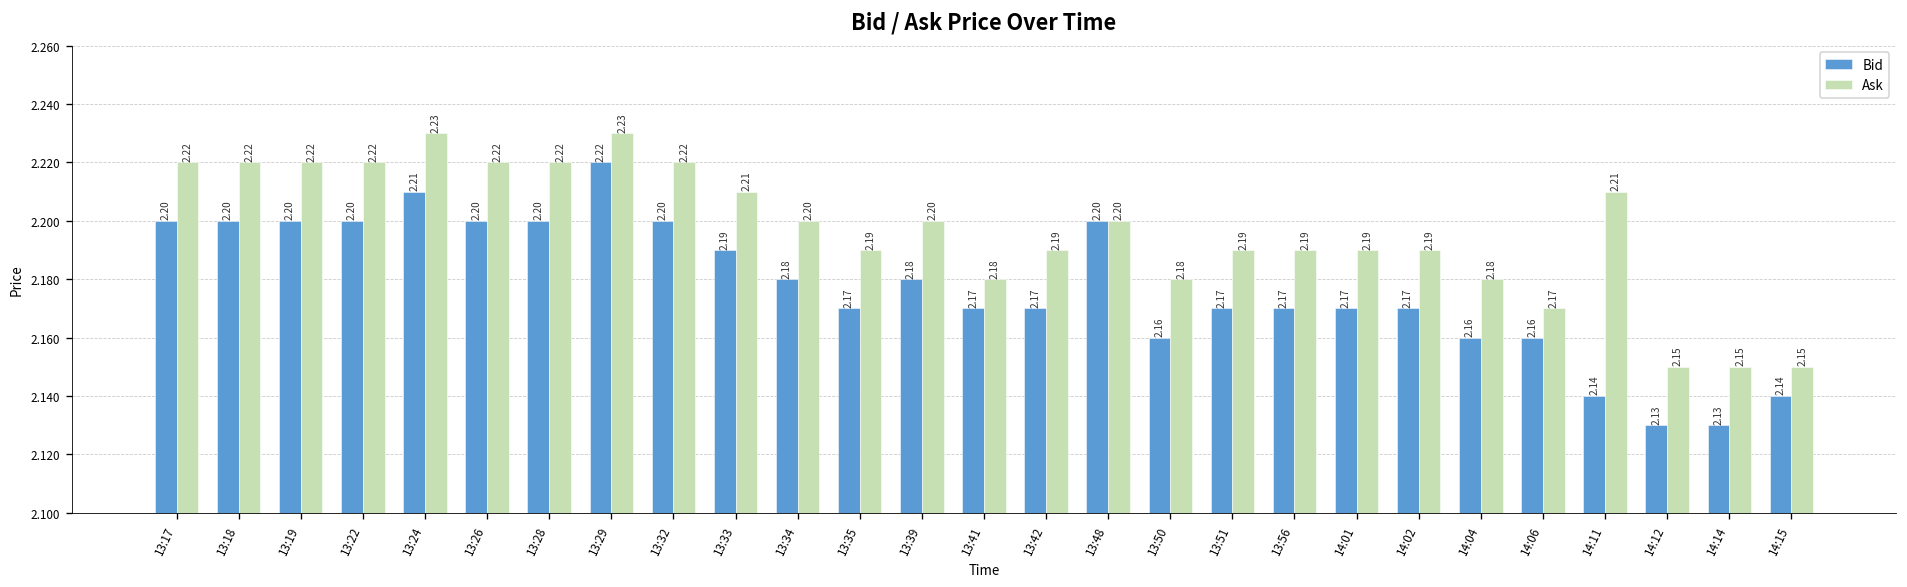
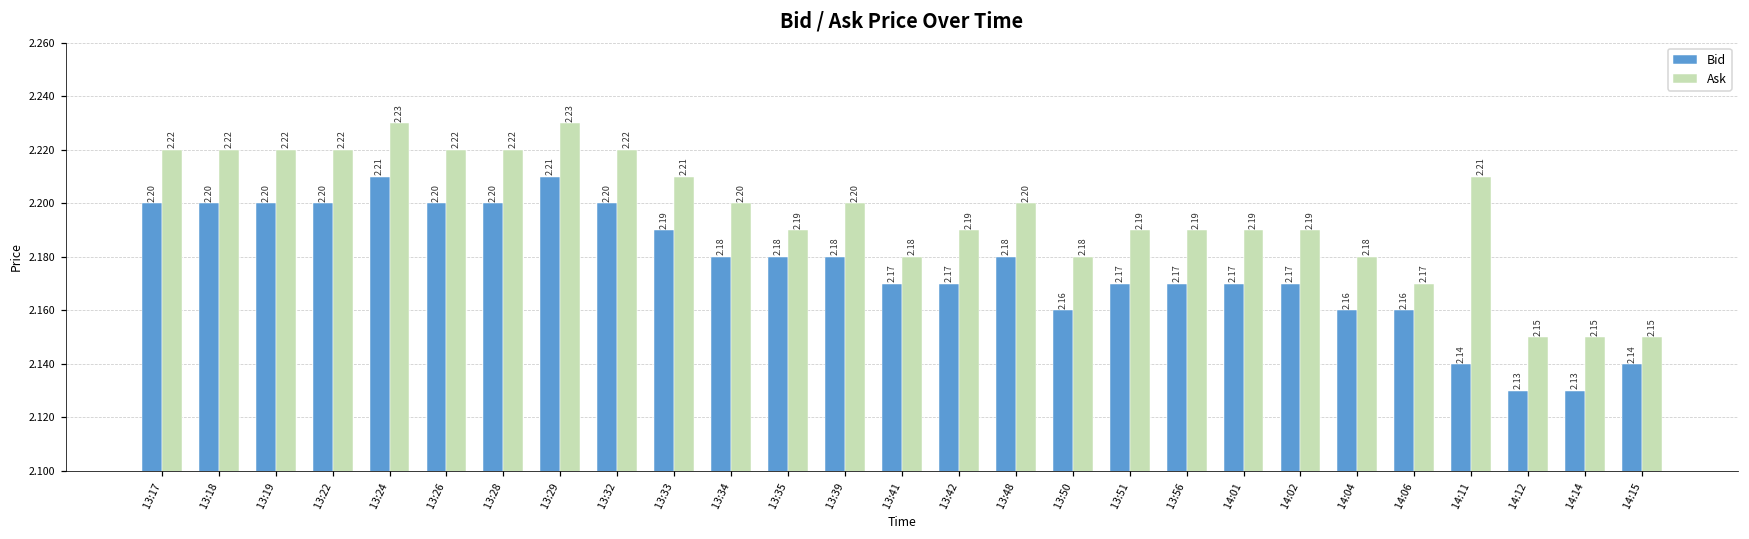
  {
    "Bid": {
      "13:17": 2.20,
      "13:18": 2.20,
      "13:19": 2.20,
      "13:22": 2.20,
      "13:24": 2.21,
      "13:26": 2.20,
      "13:28": 2.20,
-     "13:29": 2.22,
+     "13:29": 2.21,
      "13:32": 2.20,
      "13:33": 2.19,
      "13:34": 2.18,
-     "13:35": 2.17,
+     "13:35": 2.18,
      "13:39": 2.18,
      "13:41": 2.17,
      "13:42": 2.17,
-     "13:48": 2.20,
+     "13:48": 2.18,
      "13:50": 2.16,
      "13:51": 2.17,
      "13:56": 2.17,
      "14:01": 2.17,
      "14:02": 2.17,
      "14:04": 2.16,
      "14:06": 2.16,
      "14:11": 2.14,
      "14:12": 2.13,
      "14:14": 2.13,
      "14:15": 2.14
    },
    "Ask": {
      "13:17": 2.22,
      "13:18": 2.22,
      "13:19": 2.22,
      "13:22": 2.22,
      "13:24": 2.23,
      "13:26": 2.22,
      "13:28": 2.22,
      "13:29": 2.23,
      "13:32": 2.22,
      "13:33": 2.21,
      "13:34": 2.20,
      "13:35": 2.19,
      "13:39": 2.20,
      "13:41": 2.18,
      "13:42": 2.19,
      "13:48": 2.20,
      "13:50": 2.18,
      "13:51": 2.19,
      "13:56": 2.19,
      "14:01": 2.19,
      "14:02": 2.19,
      "14:04": 2.18,
      "14:06": 2.17,
      "14:11": 2.21,
      "14:12": 2.15,
      "14:14": 2.15,
      "14:15": 2.15
    }
  }
